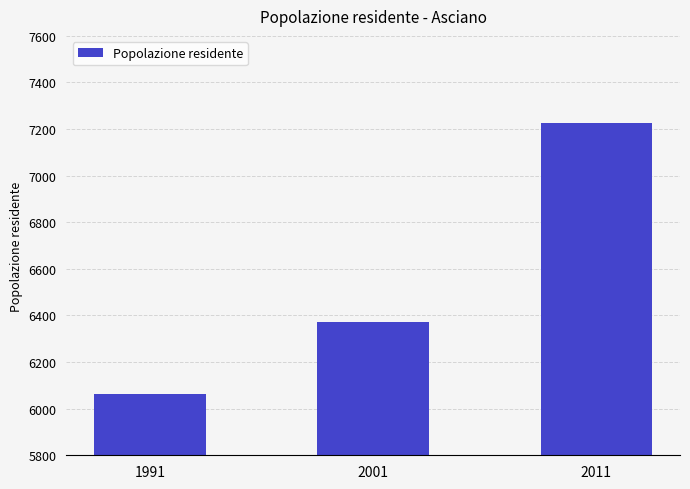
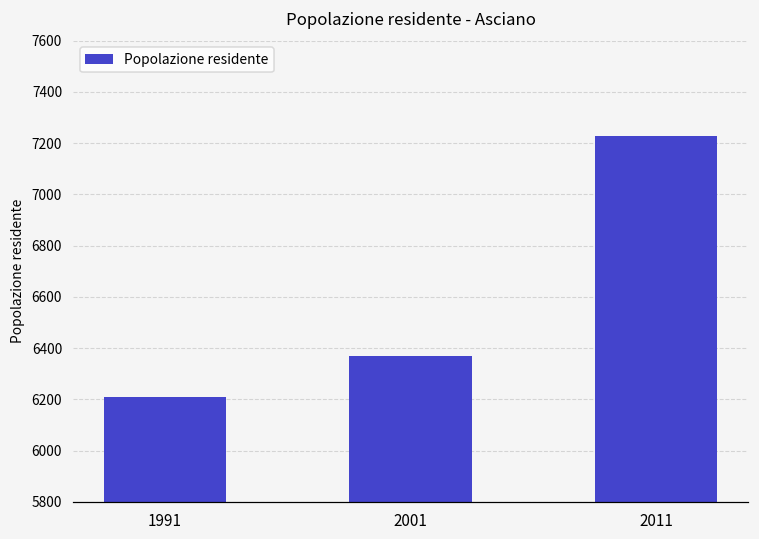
  {
-   "1991": 6060,
+   "1991": 6210,
    "2001": 6370,
    "2011": 7230
  }
